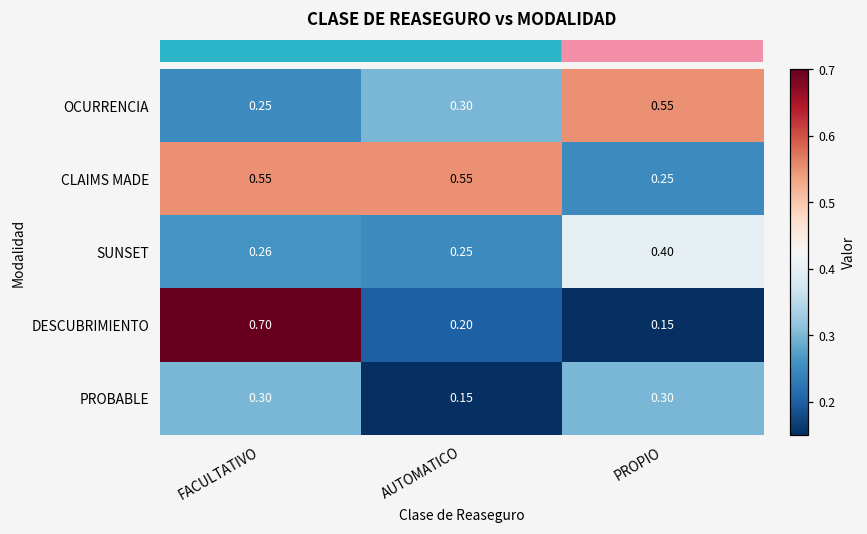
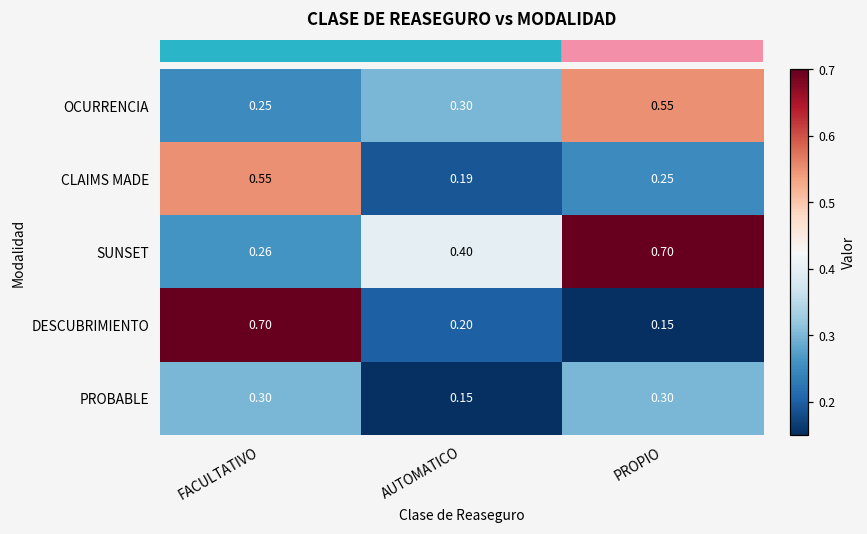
  {
    "OCURRENCIA": {
      "FACULTATIVO": 0.25,
      "AUTOMATICO": 0.30,
      "PROPIO": 0.55
    },
    "CLAIMS MADE": {
      "FACULTATIVO": 0.55,
-     "AUTOMATICO": 0.55,
+     "AUTOMATICO": 0.19,
      "PROPIO": 0.25
    },
    "SUNSET": {
      "FACULTATIVO": 0.26,
-     "AUTOMATICO": 0.25,
-     "PROPIO": 0.40
+     "AUTOMATICO": 0.40,
+     "PROPIO": 0.70
    },
    "DESCUBRIMIENTO": {
      "FACULTATIVO": 0.70,
      "AUTOMATICO": 0.20,
      "PROPIO": 0.15
    },
    "PROBABLE": {
      "FACULTATIVO": 0.30,
      "AUTOMATICO": 0.15,
      "PROPIO": 0.30
    }
  }
